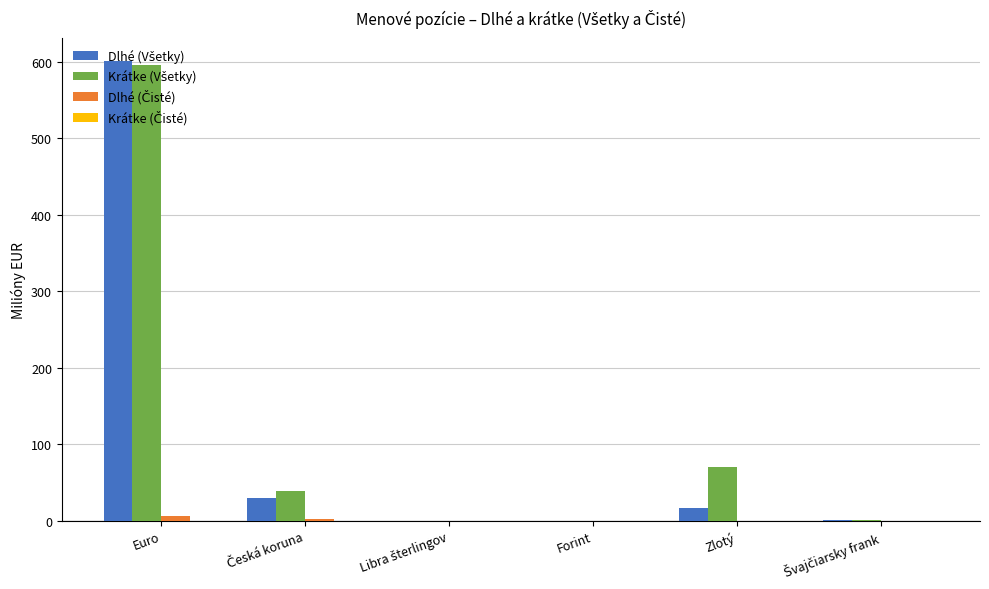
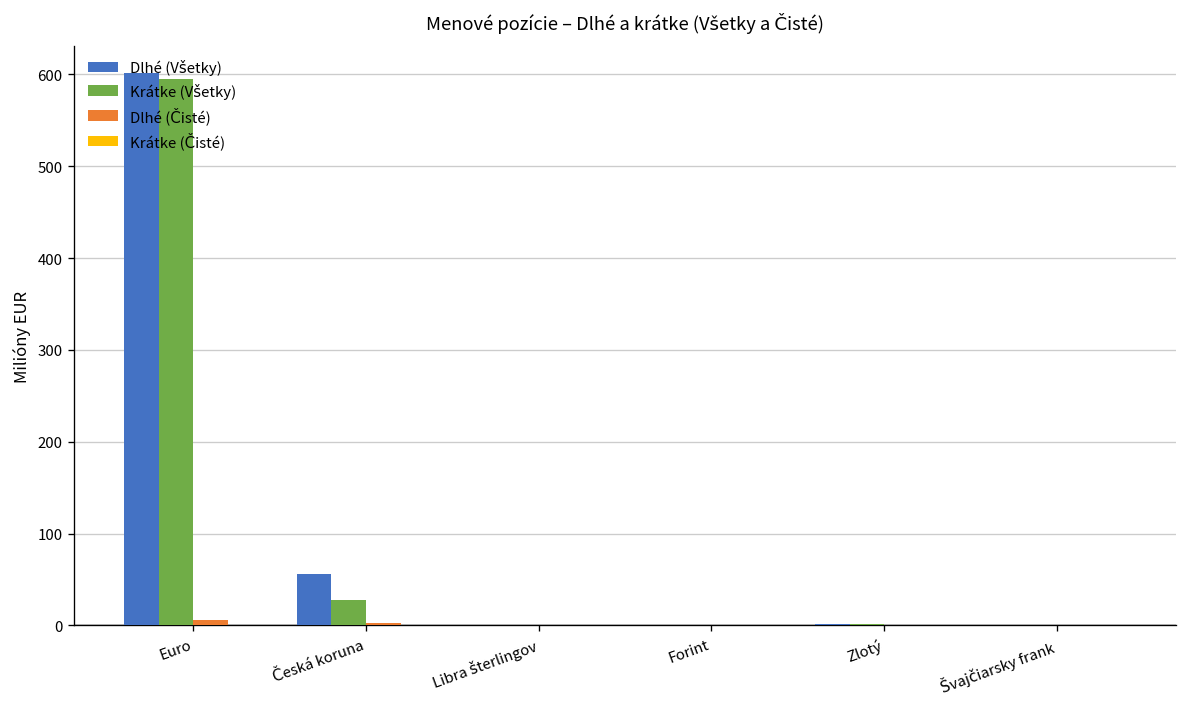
  {
    "Dlhé (Všetky)": {
      "Euro": 600,
-     "Česká koruna": 30,
-     "Zlotý": 20
+     "Česká koruna": 60,
+     "Zlotý": 0
    },
    "Krátke (Všetky)": {
      "Euro": 600,
-     "Česká koruna": 40,
-     "Zlotý": 70
+     "Česká koruna": 30,
+     "Zlotý": 0
    },
    "Dlhé (Čisté)": {
      "Euro": 10,
      "Libra šterlingov": 0,
      "Švajčiarsky frank": 0
    },
    "Krátke (Čisté)": {
      "Euro": 0,
      "Česká koruna": 0,
      "Forint": 0,
      "Zlotý": 0
    }
  }
